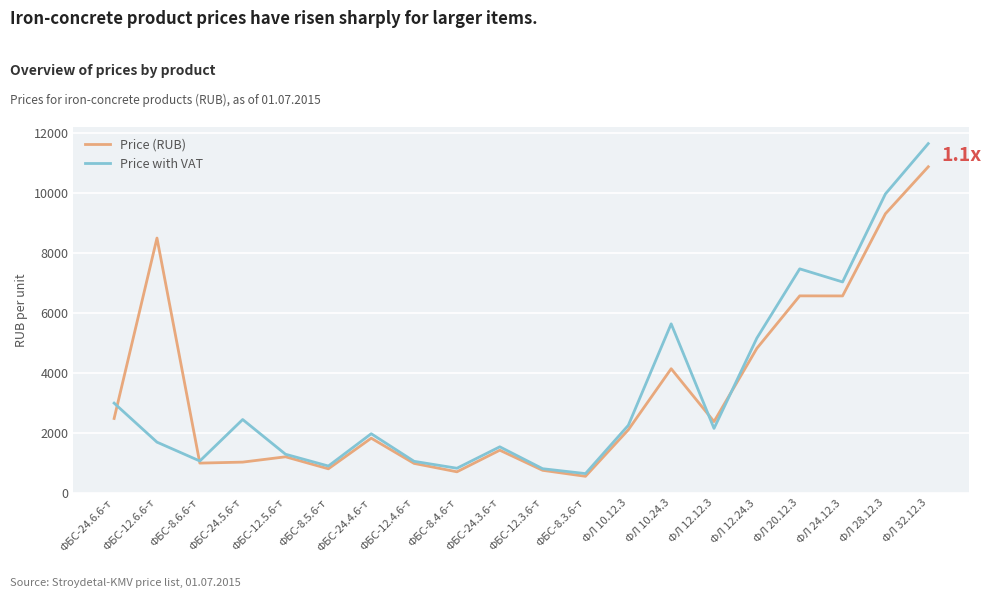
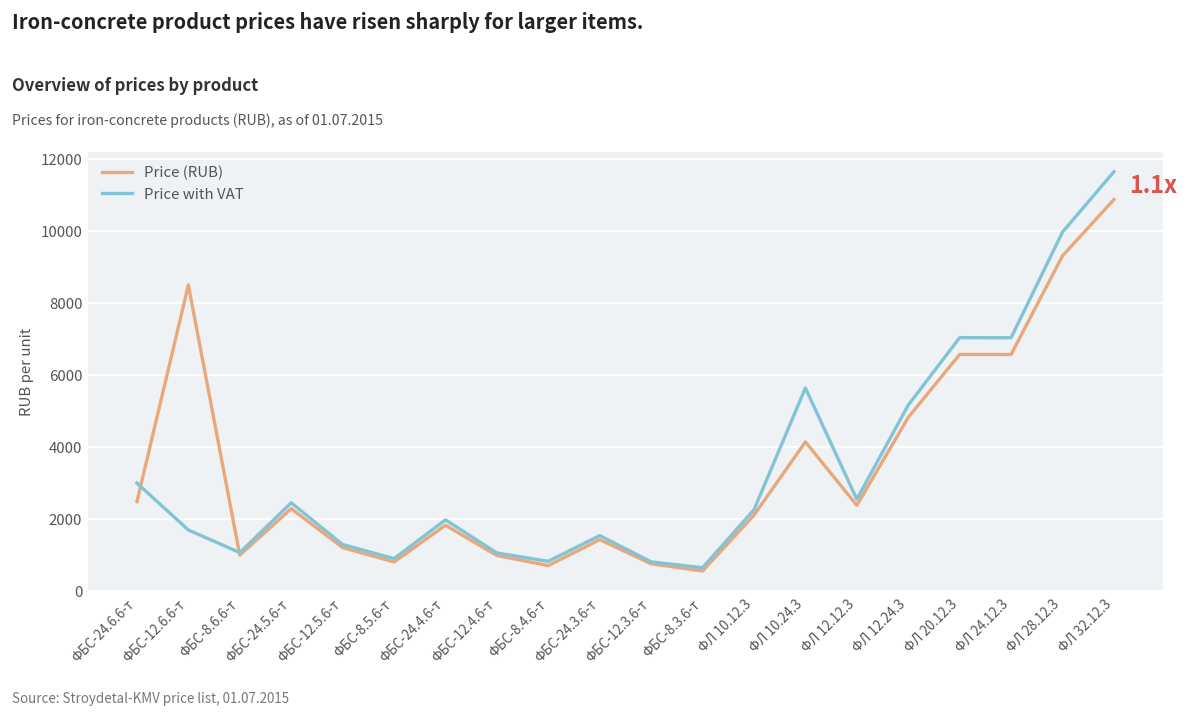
  {
    "Price (RUB)": {
      "ФБС-24.6.6-т": 2500,
      "ФБС-12.6.6-т": 8500,
-     "ФБС-24.5.6-т": 1000,
+     "ФБС-24.5.6-т": 2300,
      "ФБС-8.5.6-т": 800,
      "ФБС-24.4.6-т": 1800,
      "ФБС-8.4.6-т": 700,
      "ФБС-24.3.6-т": 1400,
      "ФБС-8.3.6-т": 600,
      "ФЛ 10.12.3": 2100,
      "ФЛ 10.24.3": 4100,
      "ФЛ 12.12.3": 2400,
      "ФЛ 12.24.3": 4800,
      "ФЛ 20.12.3": 6600,
      "ФЛ 24.12.3": 6600,
      "ФЛ 28.12.3": 9300
    },
    "Price with VAT": {
      "ФБС-24.6.6-т": 3000,
      "ФБС-12.6.6-т": 1700,
      "ФБС-24.5.6-т": 2400,
      "ФБС-8.5.6-т": 900,
      "ФБС-24.4.6-т": 2000,
      "ФБС-8.4.6-т": 800,
      "ФБС-24.3.6-т": 1500,
      "ФБС-8.3.6-т": 600,
      "ФЛ 10.12.3": 2200,
      "ФЛ 10.24.3": 5600,
-     "ФЛ 12.12.3": 2100,
+     "ФЛ 12.12.3": 2500,
      "ФЛ 12.24.3": 5200,
-     "ФЛ 20.12.3": 7500,
+     "ФЛ 20.12.3": 7000,
      "ФЛ 24.12.3": 7000,
      "ФЛ 28.12.3": 10000
    }
  }
